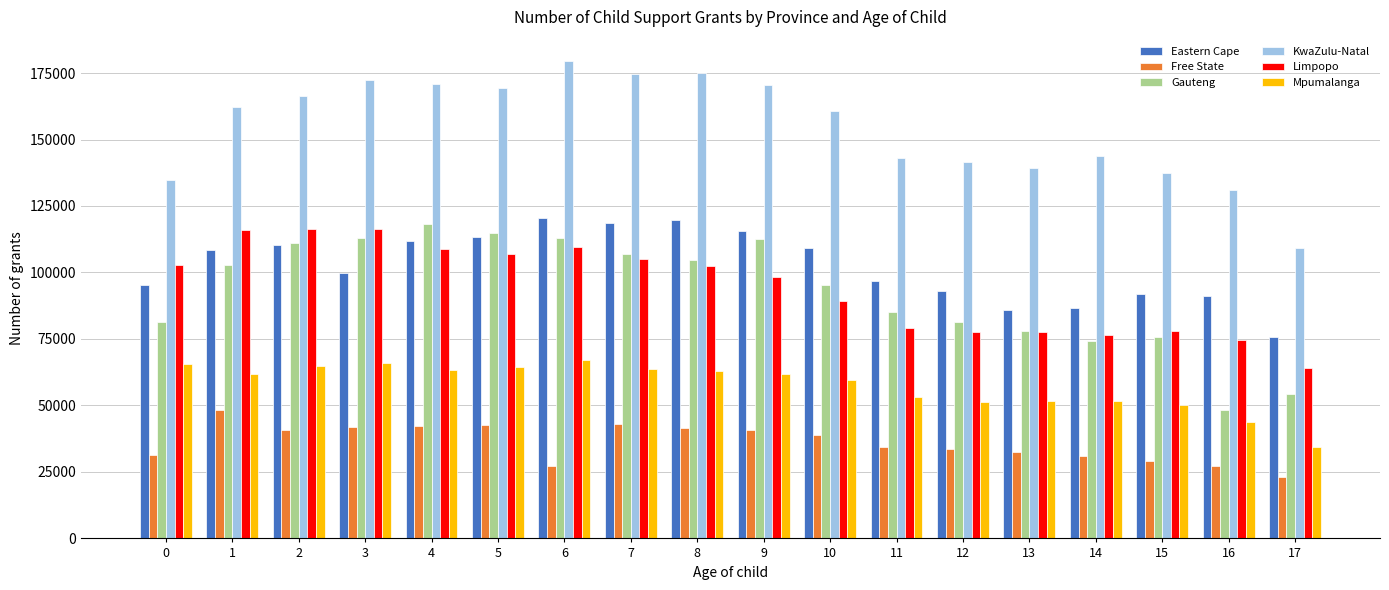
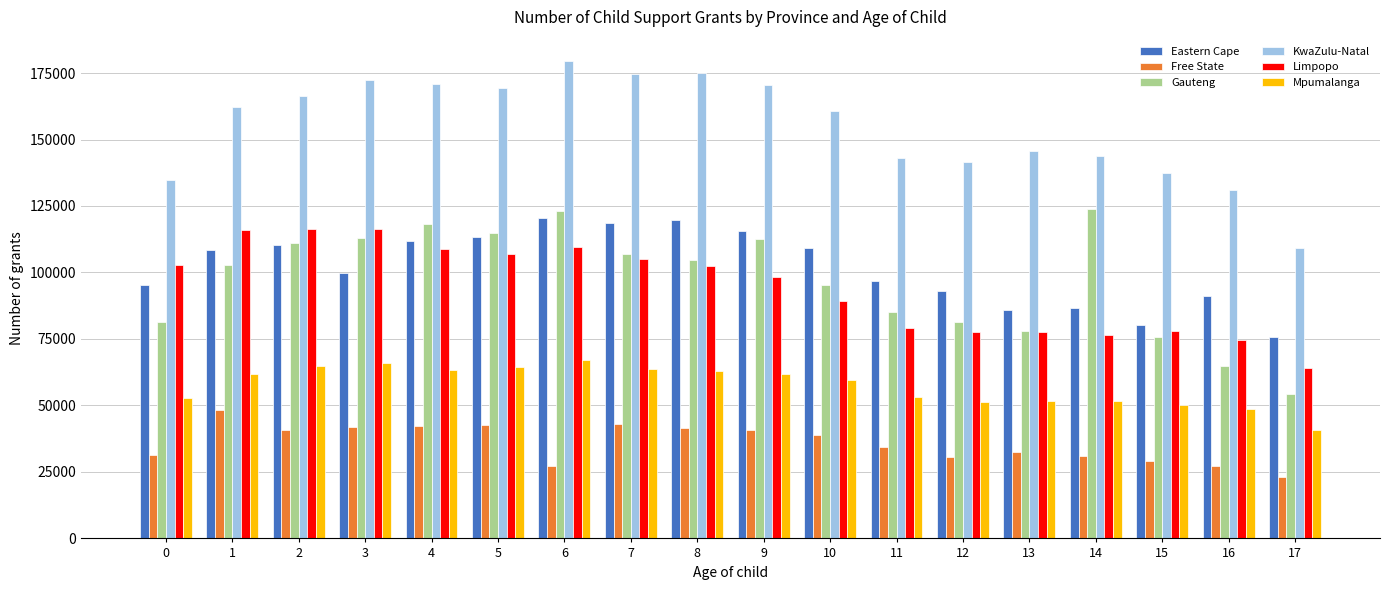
  {
    "Eastern Cape": {
      "0": 95000,
      "1": 108000,
      "2": 111000,
      "3": 100000,
      "4": 112000,
      "5": 113000,
      "6": 120000,
      "7": 119000,
      "8": 120000,
      "9": 116000,
      "10": 109000,
      "11": 97000,
      "12": 93000,
      "13": 86000,
      "14": 87000,
-     "15": 92000,
+     "15": 80000,
      "16": 91000,
      "17": 76000
    },
    "Free State": {
      "0": 31000,
      "1": 48000,
      "2": 41000,
      "3": 42000,
      "4": 42000,
      "5": 42000,
      "6": 27000,
      "7": 43000,
      "8": 41000,
      "9": 41000,
      "10": 39000,
      "11": 35000,
-     "12": 33000,
+     "12": 30000,
      "13": 32000,
      "14": 31000,
      "15": 29000,
      "16": 27000,
      "17": 23000
    },
    "Gauteng": {
      "0": 81000,
      "1": 103000,
      "2": 111000,
      "3": 113000,
      "4": 118000,
      "5": 115000,
-     "6": 113000,
+     "6": 123000,
      "7": 107000,
      "8": 105000,
      "9": 113000,
      "10": 95000,
      "11": 85000,
      "12": 81000,
      "13": 78000,
-     "14": 74000,
+     "14": 124000,
      "15": 76000,
-     "16": 48000,
+     "16": 65000,
      "17": 54000
    },
    "KwaZulu-Natal": {
      "0": 135000,
      "1": 162000,
      "2": 166000,
      "3": 172000,
      "4": 171000,
      "5": 169000,
      "6": 180000,
      "7": 175000,
      "8": 175000,
      "9": 170000,
      "10": 161000,
      "11": 143000,
      "12": 142000,
-     "13": 139000,
+     "13": 146000,
      "14": 144000,
      "15": 137000,
      "16": 131000,
      "17": 109000
    },
    "Limpopo": {
      "0": 103000,
      "1": 116000,
      "2": 116000,
      "3": 116000,
      "4": 109000,
      "5": 107000,
      "6": 109000,
      "7": 105000,
      "8": 102000,
      "9": 98000,
      "10": 89000,
      "11": 79000,
      "12": 78000,
      "13": 78000,
      "14": 76000,
      "15": 78000,
      "16": 75000,
      "17": 64000
    },
    "Mpumalanga": {
-     "0": 66000,
+     "0": 53000,
      "1": 62000,
      "2": 65000,
      "3": 66000,
      "4": 63000,
      "5": 64000,
      "6": 67000,
      "7": 64000,
      "8": 63000,
      "9": 62000,
      "10": 60000,
      "11": 53000,
      "12": 51000,
      "13": 52000,
      "14": 52000,
      "15": 50000,
-     "16": 44000,
-     "17": 34000
+     "16": 49000,
+     "17": 41000
    }
  }
